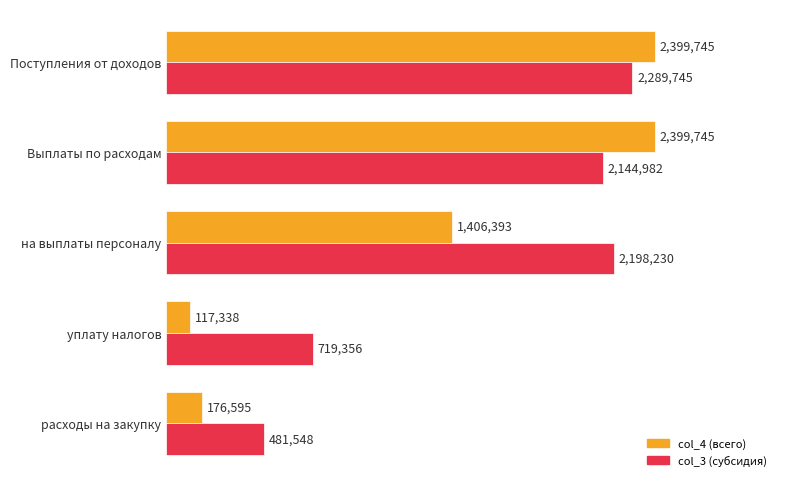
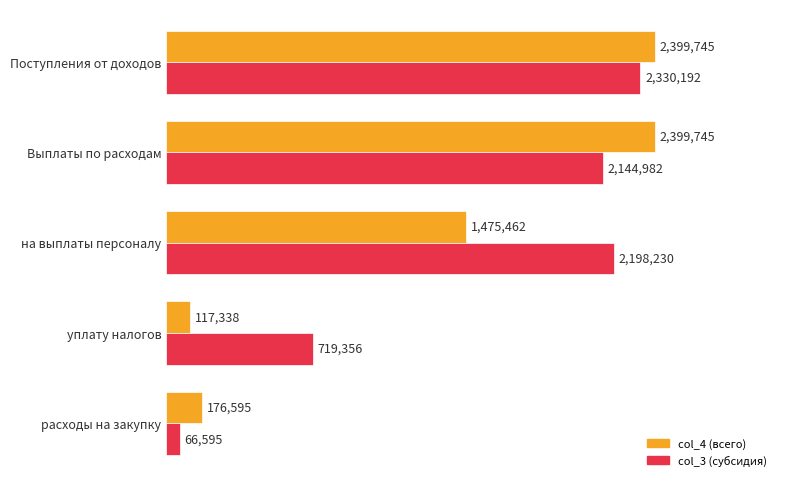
  {
    "col_4 (всего)": {
      "Поступления от доходов": "2,399,745",
      "Выплаты по расходам": "2,399,745",
-     "на выплаты персоналу": "1,406,393",
+     "на выплаты персоналу": "1,475,462",
      "уплату налогов": "117,338",
      "расходы на закупку": "176,595"
    },
    "col_3 (субсидия)": {
-     "Поступления от доходов": "2,289,745",
+     "Поступления от доходов": "2,330,192",
      "Выплаты по расходам": "2,144,982",
      "на выплаты персоналу": "2,198,230",
      "уплату налогов": "719,356",
-     "расходы на закупку": "481,548"
+     "расходы на закупку": "66,595"
    }
  }
